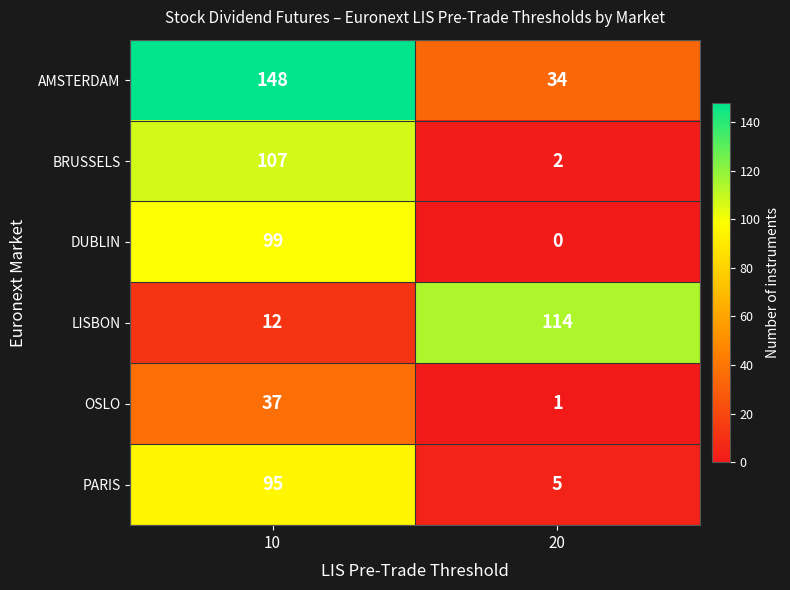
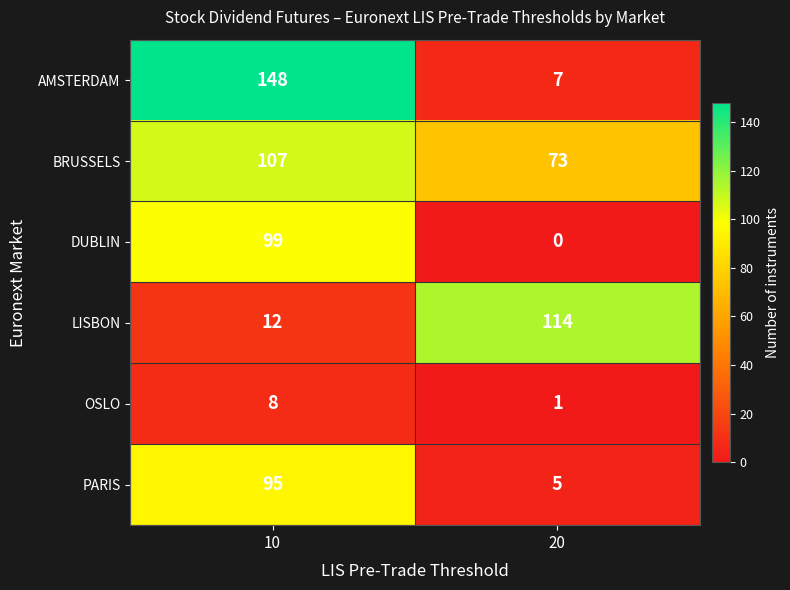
  {
    "AMSTERDAM": {
      "10": 148,
-     "20": 34
+     "20": 7
    },
    "BRUSSELS": {
      "10": 107,
-     "20": 2
+     "20": 73
    },
    "DUBLIN": {
      "10": 99,
      "20": 0
    },
    "LISBON": {
      "10": 12,
      "20": 114
    },
    "OSLO": {
-     "10": 37,
+     "10": 8,
      "20": 1
    },
    "PARIS": {
      "10": 95,
      "20": 5
    }
  }
